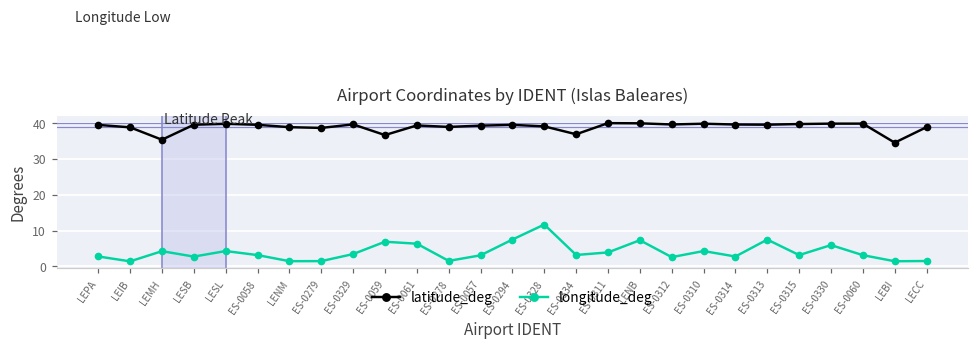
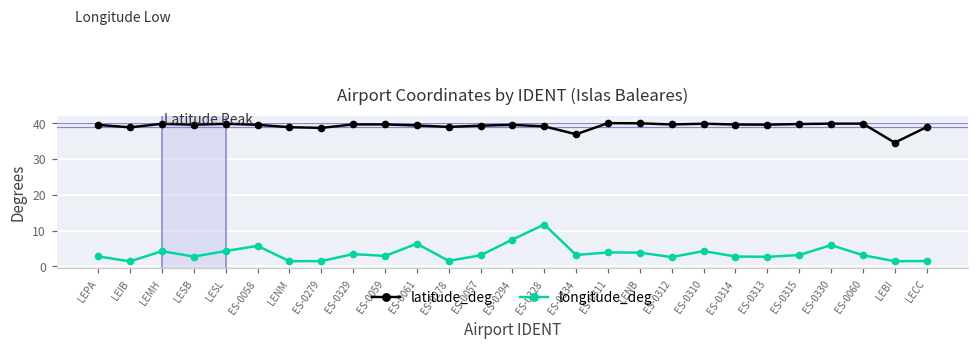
  {
    "latitude_deg": {
      "LEPA": 40,
      "LEIB": 39,
-     "LEMH": 35,
+     "LEMH": 40,
      "LESB": 40,
      "LESL": 40,
      "ES-0058": 40,
      "LENM": 39,
      "ES-0279": 39,
      "ES-0329": 40,
-     "ES-0059": 37,
+     "ES-0059": 40,
      "ES-0061": 39,
      "ES-0278": 39,
      "ES-0057": 39,
      "ES-0294": 40,
      "ES-0328": 39,
      "ES-0334": 37,
      "ES-0311": 40,
      "LENB": 40,
      "ES-0312": 40,
      "ES-0310": 40,
      "ES-0314": 40,
      "ES-0313": 40,
      "ES-0315": 40,
      "ES-0330": 40,
      "ES-0060": 40,
      "LEBI": 35,
      "LECC": 39
    },
    "longitude_deg": {
      "LEPA": 3,
      "LEIB": 1,
      "LEMH": 4,
      "LESB": 3,
      "LESL": 4,
-     "ES-0058": 3,
+     "ES-0058": 6,
      "LENM": 1,
      "ES-0279": 1,
      "ES-0329": 3,
-     "ES-0059": 7,
+     "ES-0059": 3,
      "ES-0061": 6,
      "ES-0278": 2,
      "ES-0057": 3,
      "ES-0294": 7,
      "ES-0328": 12,
      "ES-0334": 3,
      "ES-0311": 4,
-     "LENB": 7,
+     "LENB": 4,
      "ES-0312": 3,
      "ES-0310": 4,
      "ES-0314": 3,
-     "ES-0313": 7,
+     "ES-0313": 3,
      "ES-0315": 3,
      "ES-0330": 6,
      "ES-0060": 3,
      "LEBI": 1,
      "LECC": 1
    }
  }
